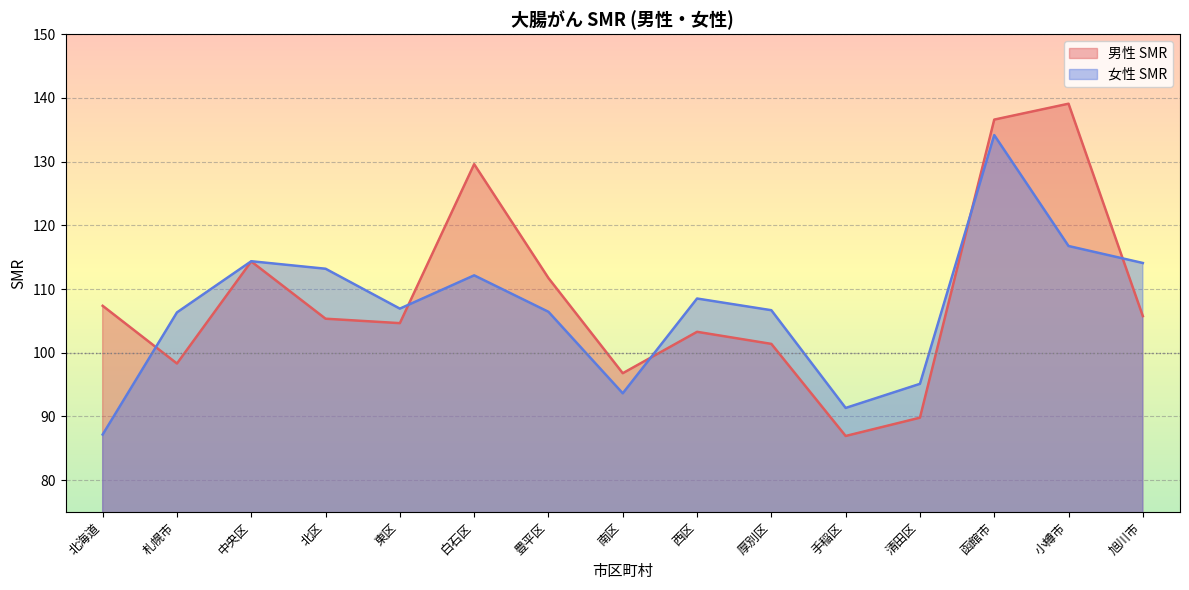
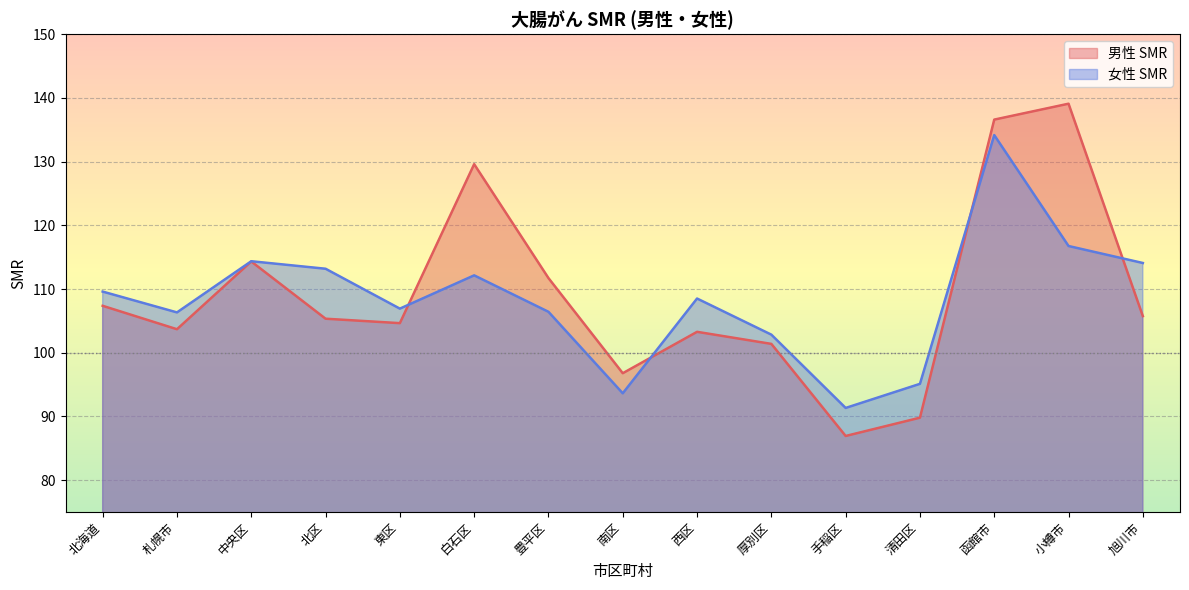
  {
    "男性 SMR": {
      "北海道": 107,
-     "札幌市": 98,
+     "札幌市": 104,
      "北区": 105,
      "東区": 105,
      "白石区": 130,
      "豊平区": 112,
      "南区": 97,
      "西区": 103,
      "厚別区": 101,
      "手稲区": 87,
      "清田区": 90,
      "函館市": 137,
      "小樽市": 139,
      "旭川市": 106
    },
    "女性 SMR": {
-     "北海道": 87,
+     "北海道": 110,
      "札幌市": 106,
      "北区": 113,
      "東区": 107,
      "白石区": 112,
      "豊平区": 106,
      "南区": 94,
      "西区": 109,
-     "厚別区": 107,
+     "厚別区": 103,
      "手稲区": 91,
      "清田区": 95,
      "函館市": 134,
      "小樽市": 117,
      "旭川市": 114
    }
  }
